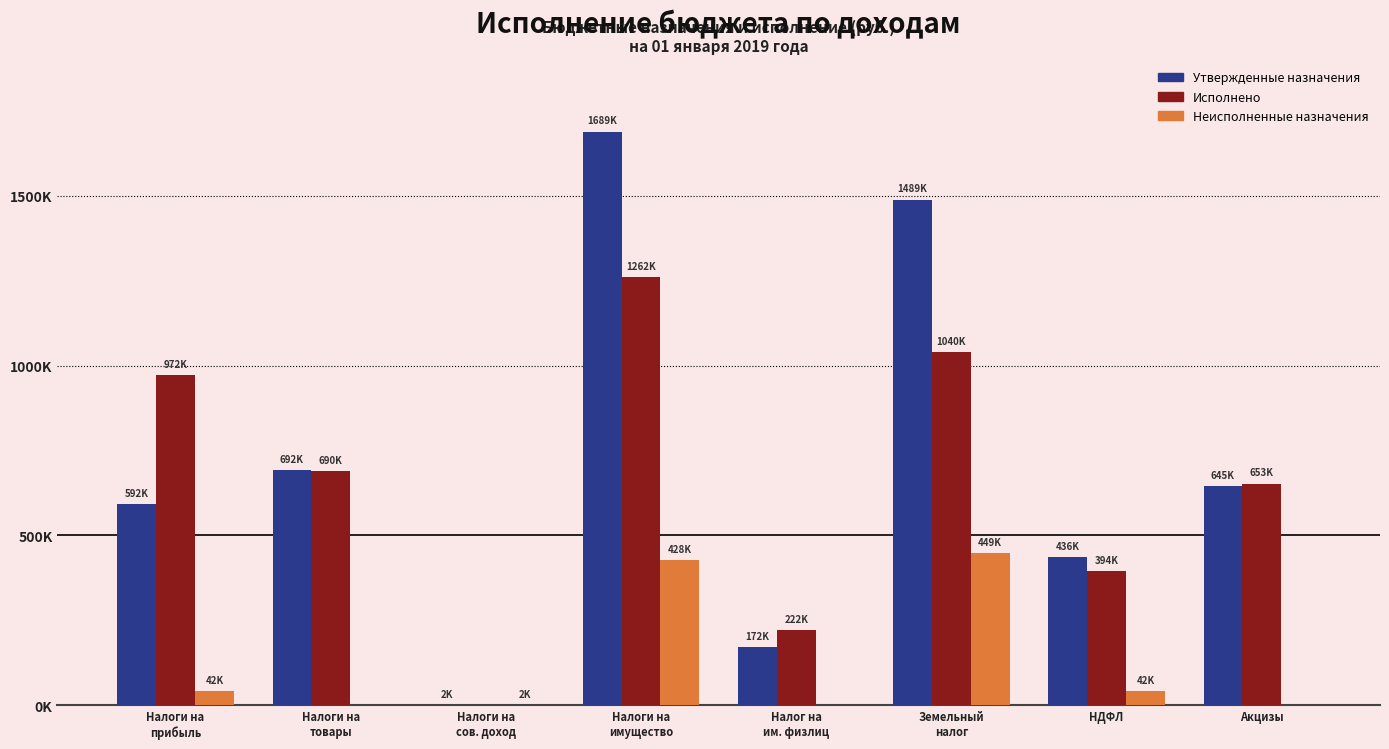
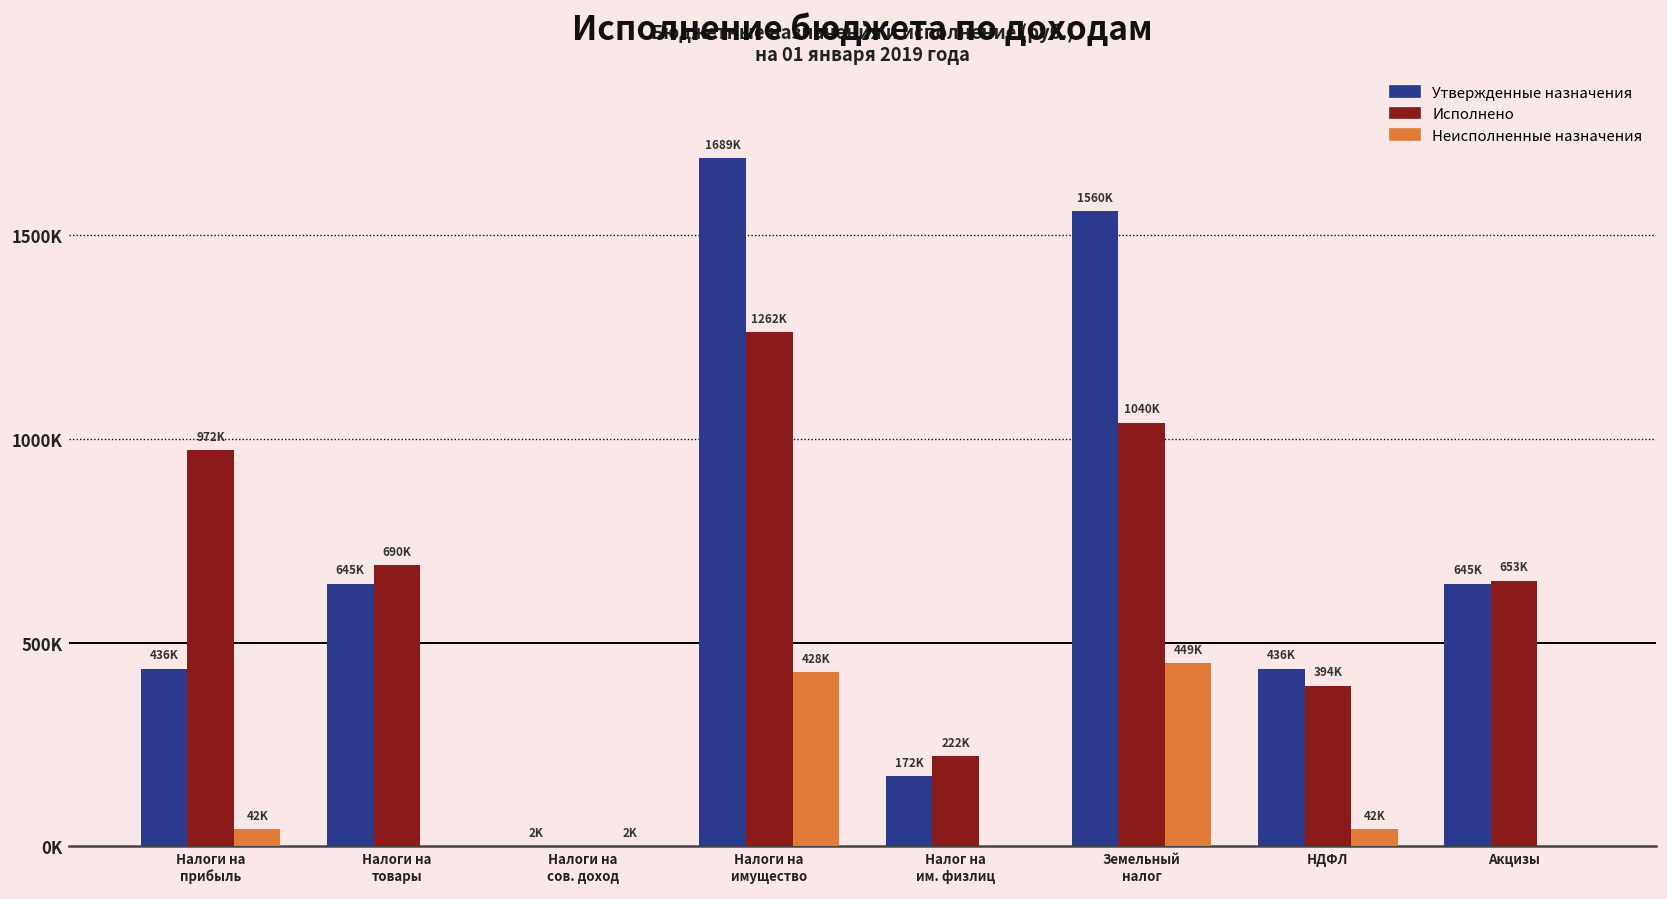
  {
    "Утвержденные назначения": {
-     "Налоги на прибыль": "592K",
-     "Налоги на товары": "692K",
+     "Налоги на прибыль": "436K",
+     "Налоги на товары": "645K",
      "Налоги на сов. доход": "2K",
      "Налоги на имущество": "1689K",
      "Налог на им. физлиц": "172K",
-     "Земельный налог": "1489K",
+     "Земельный налог": "1560K",
      "НДФЛ": "436K",
      "Акцизы": "645K"
    },
    "Исполнено": {
      "Налоги на прибыль": "972K",
      "Налоги на товары": "690K",
      "Налоги на имущество": "1262K",
      "Налог на им. физлиц": "222K",
      "Земельный налог": "1040K",
      "НДФЛ": "394K",
      "Акцизы": "653K"
    },
    "Неисполненные назначения": {
      "Налоги на прибыль": "42K",
      "Налоги на сов. доход": "2K",
      "Налоги на имущество": "428K",
      "Земельный налог": "449K",
      "НДФЛ": "42K"
    }
  }
